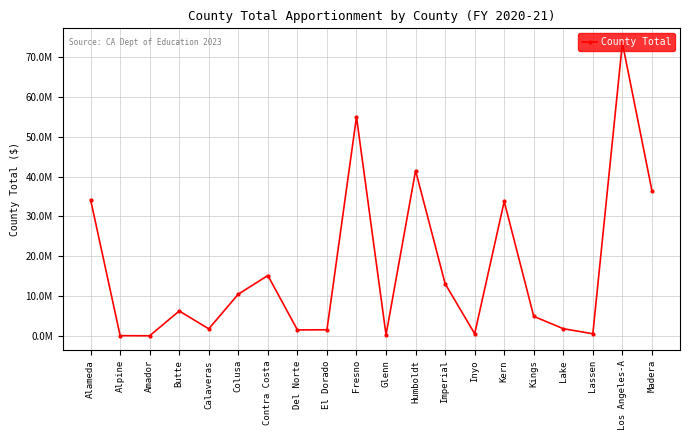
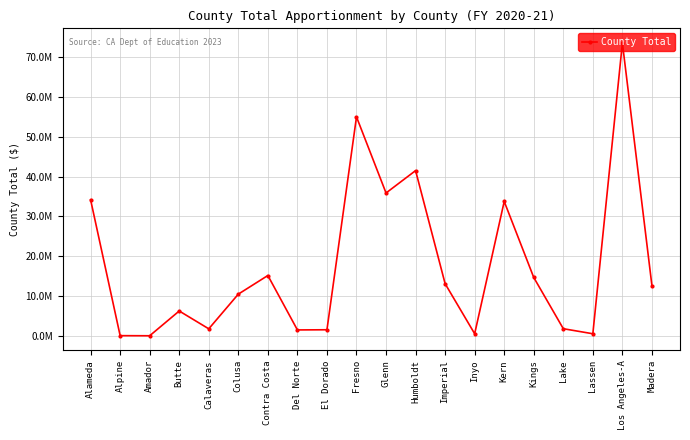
  {
    "Alameda": 34000000,
    "Alpine": 0,
    "Amador": 0,
    "Butte": 6000000,
    "Calaveras": 2000000,
    "Colusa": 11000000,
    "Contra Costa": 15000000,
    "Del Norte": 2000000,
    "El Dorado": 2000000,
    "Fresno": 55000000,
-   "Glenn": 0,
+   "Glenn": 36000000,
    "Humboldt": 42000000,
    "Imperial": 13000000,
    "Inyo": 1000000,
    "Kern": 34000000,
-   "Kings": 5000000,
+   "Kings": 15000000,
    "Lake": 2000000,
    "Lassen": 1000000,
-   "Madera": 36000000
+   "Madera": 13000000
  }
